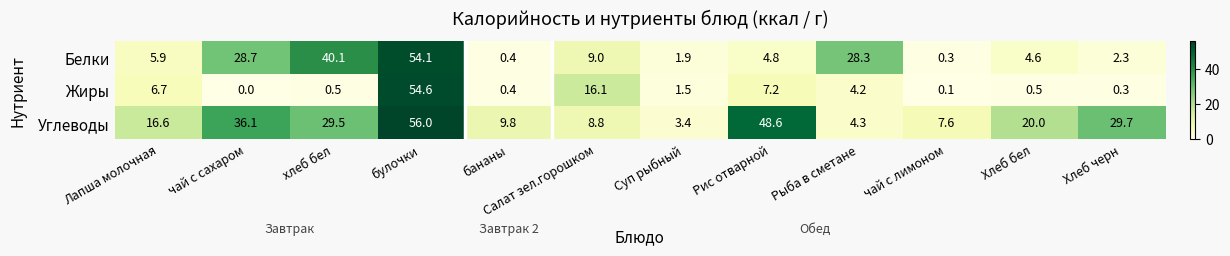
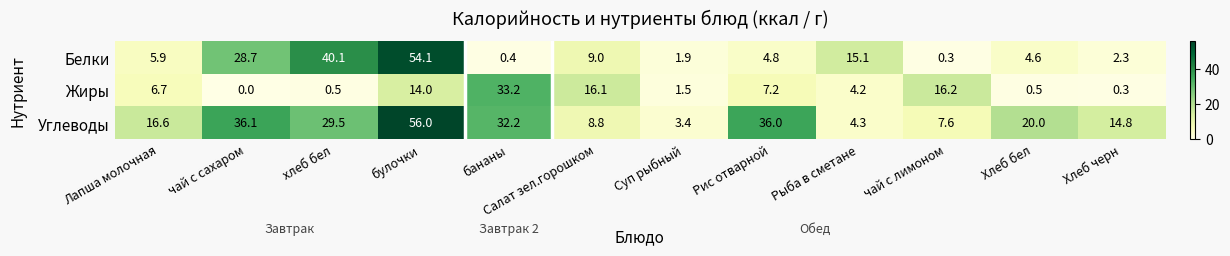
  {
    "Белки": {
      "Лапша молочная": 5.9,
      "чай с сахаром": 28.7,
      "хлеб бел": 40.1,
      "булочки": 54.1,
      "бананы": 0.4,
      "Салат зел.горошком": 9.0,
      "Суп рыбный": 1.9,
      "Рис отварной": 4.8,
-     "Рыба в сметане": 28.3,
+     "Рыба в сметане": 15.1,
      "чай с лимоном": 0.3,
      "Хлеб бел": 4.6,
      "Хлеб черн": 2.3
    },
    "Жиры": {
      "Лапша молочная": 6.7,
      "чай с сахаром": 0.0,
      "хлеб бел": 0.5,
-     "булочки": 54.6,
-     "бананы": 0.4,
+     "булочки": 14.0,
+     "бананы": 33.2,
      "Салат зел.горошком": 16.1,
      "Суп рыбный": 1.5,
      "Рис отварной": 7.2,
      "Рыба в сметане": 4.2,
-     "чай с лимоном": 0.1,
+     "чай с лимоном": 16.2,
      "Хлеб бел": 0.5,
      "Хлеб черн": 0.3
    },
    "Углеводы": {
      "Лапша молочная": 16.6,
      "чай с сахаром": 36.1,
      "хлеб бел": 29.5,
      "булочки": 56.0,
-     "бананы": 9.8,
+     "бананы": 32.2,
      "Салат зел.горошком": 8.8,
      "Суп рыбный": 3.4,
-     "Рис отварной": 48.6,
+     "Рис отварной": 36.0,
      "Рыба в сметане": 4.3,
      "чай с лимоном": 7.6,
      "Хлеб бел": 20.0,
-     "Хлеб черн": 29.7
+     "Хлеб черн": 14.8
    }
  }
